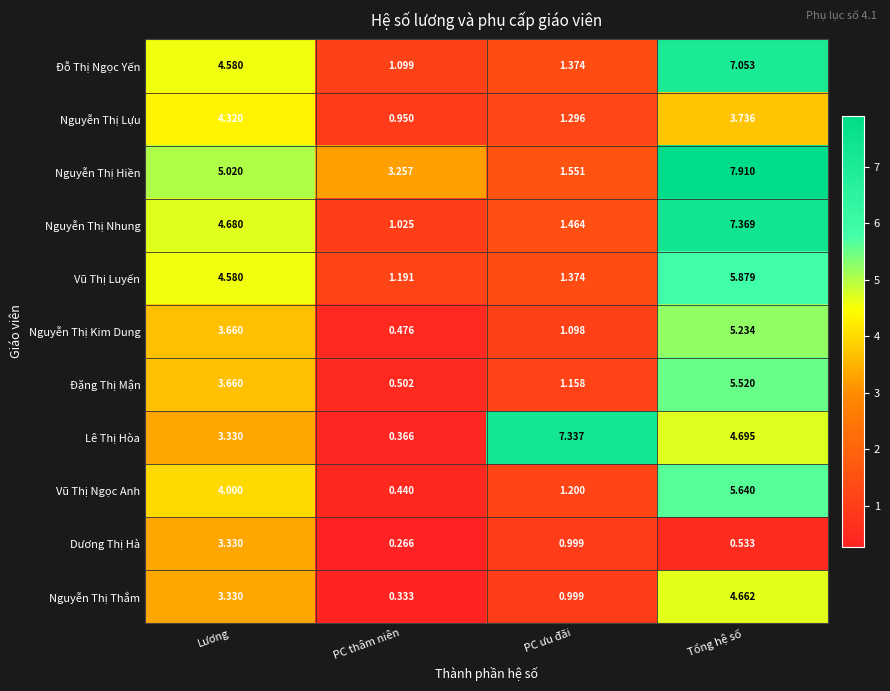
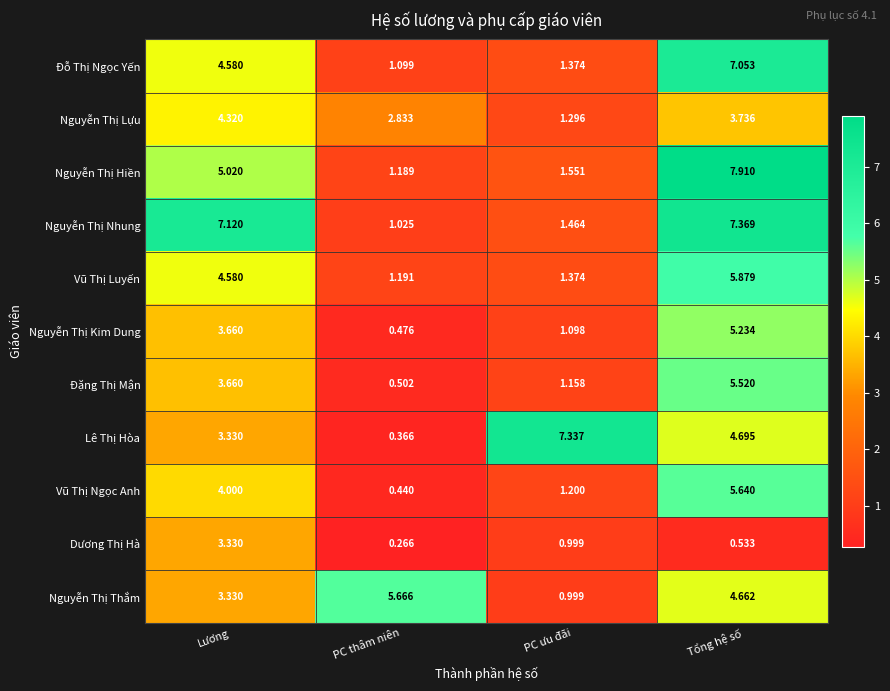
  {
    "Đỗ Thị Ngọc Yến": {
      "Lương": 4.580,
      "PC thâm niên": 1.099,
      "PC ưu đãi": 1.374,
      "Tổng hệ số": 7.053
    },
    "Nguyễn Thị Lựu": {
      "Lương": 4.320,
-     "PC thâm niên": 0.950,
+     "PC thâm niên": 2.833,
      "PC ưu đãi": 1.296,
      "Tổng hệ số": 3.736
    },
    "Nguyễn Thị Hiền": {
      "Lương": 5.020,
-     "PC thâm niên": 3.257,
+     "PC thâm niên": 1.189,
      "PC ưu đãi": 1.551,
      "Tổng hệ số": 7.910
    },
    "Nguyễn Thị Nhung": {
-     "Lương": 4.680,
+     "Lương": 7.120,
      "PC thâm niên": 1.025,
      "PC ưu đãi": 1.464,
      "Tổng hệ số": 7.369
    },
    "Vũ Thị Luyến": {
      "Lương": 4.580,
      "PC thâm niên": 1.191,
      "PC ưu đãi": 1.374,
      "Tổng hệ số": 5.879
    },
    "Nguyễn Thị Kim Dung": {
      "Lương": 3.660,
      "PC thâm niên": 0.476,
      "PC ưu đãi": 1.098,
      "Tổng hệ số": 5.234
    },
    "Đặng Thị Mận": {
      "Lương": 3.660,
      "PC thâm niên": 0.502,
      "PC ưu đãi": 1.158,
      "Tổng hệ số": 5.520
    },
    "Lê Thị Hòa": {
      "Lương": 3.330,
      "PC thâm niên": 0.366,
      "PC ưu đãi": 7.337,
      "Tổng hệ số": 4.695
    },
    "Vũ Thị Ngọc Anh": {
      "Lương": 4.000,
      "PC thâm niên": 0.440,
      "PC ưu đãi": 1.200,
      "Tổng hệ số": 5.640
    },
    "Dương Thị Hà": {
      "Lương": 3.330,
      "PC thâm niên": 0.266,
      "PC ưu đãi": 0.999,
      "Tổng hệ số": 0.533
    },
    "Nguyễn Thị Thắm": {
      "Lương": 3.330,
-     "PC thâm niên": 0.333,
+     "PC thâm niên": 5.666,
      "PC ưu đãi": 0.999,
      "Tổng hệ số": 4.662
    }
  }
